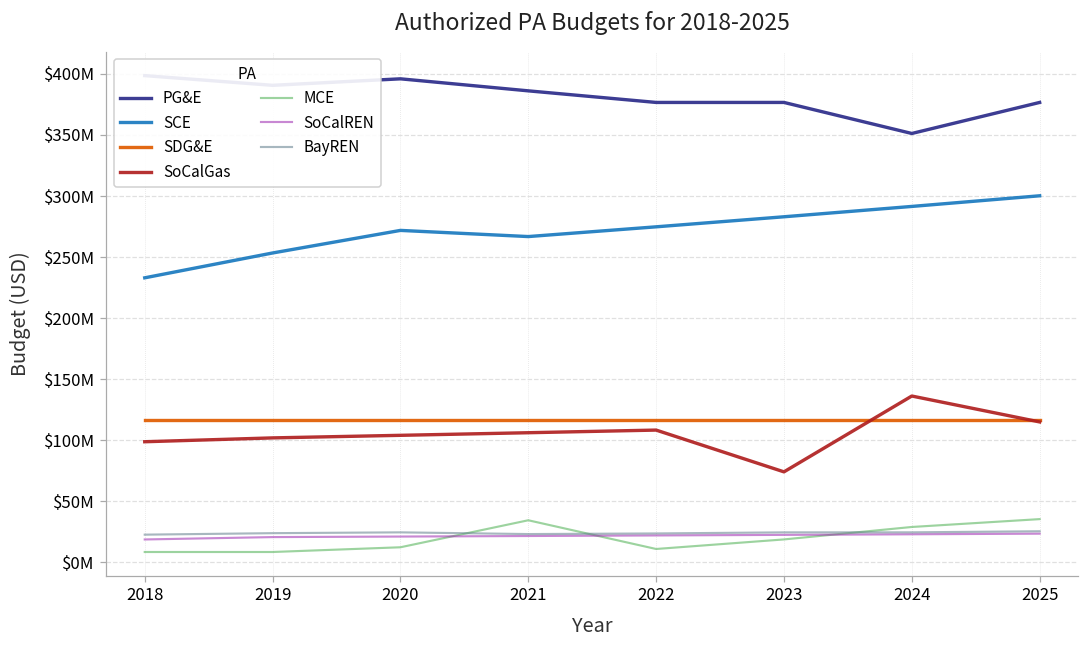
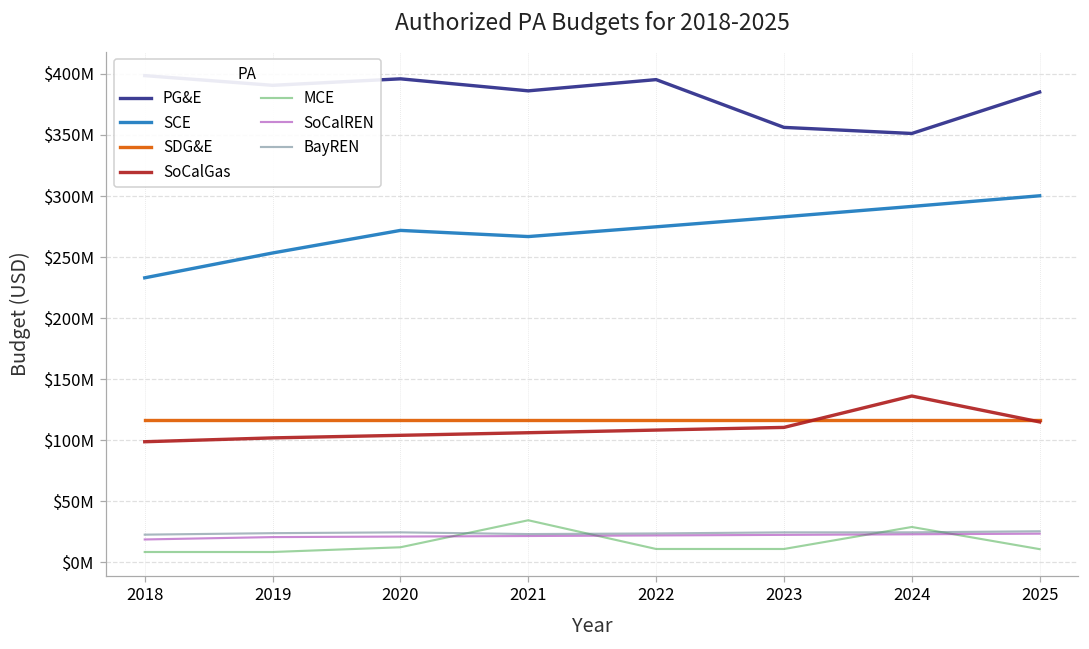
  {
    "PG&E": {
      "2020": "$396000000",
      "2021": "$386000000",
-     "2022": "$377000000",
-     "2023": "$377000000",
+     "2022": "$395000000",
+     "2023": "$356000000",
      "2024": "$351000000",
-     "2025": "$377000000"
+     "2025": "$385000000"
    },
    "SCE": {
      "2018": "$233000000",
      "2019": "$253000000",
      "2020": "$272000000",
      "2021": "$267000000",
      "2022": "$275000000",
      "2023": "$283000000",
      "2024": "$291000000",
      "2025": "$300000000"
    },
    "SDG&E": {
      "2018": "$116000000",
      "2019": "$116000000",
      "2020": "$116000000",
      "2021": "$116000000",
      "2022": "$116000000",
      "2023": "$116000000",
      "2024": "$116000000"
    },
    "SoCalGas": {
      "2018": "$99000000",
      "2019": "$102000000",
      "2020": "$104000000",
      "2021": "$106000000",
      "2022": "$108000000",
-     "2023": "$74000000",
+     "2023": "$111000000",
      "2024": "$136000000"
    },
    "MCE": {
      "2018": "$9000000",
      "2019": "$9000000",
      "2020": "$12000000",
      "2021": "$35000000",
      "2022": "$11000000",
-     "2023": "$19000000",
+     "2023": "$11000000",
      "2024": "$29000000",
-     "2025": "$35000000"
+     "2025": "$11000000"
    },
    "SoCalREN": {
      "2018": "$19000000",
      "2019": "$21000000",
      "2020": "$21000000"
    },
    "BayREN": {
      "2018": "$23000000",
      "2019": "$24000000",
      "2020": "$25000000"
    }
  }
